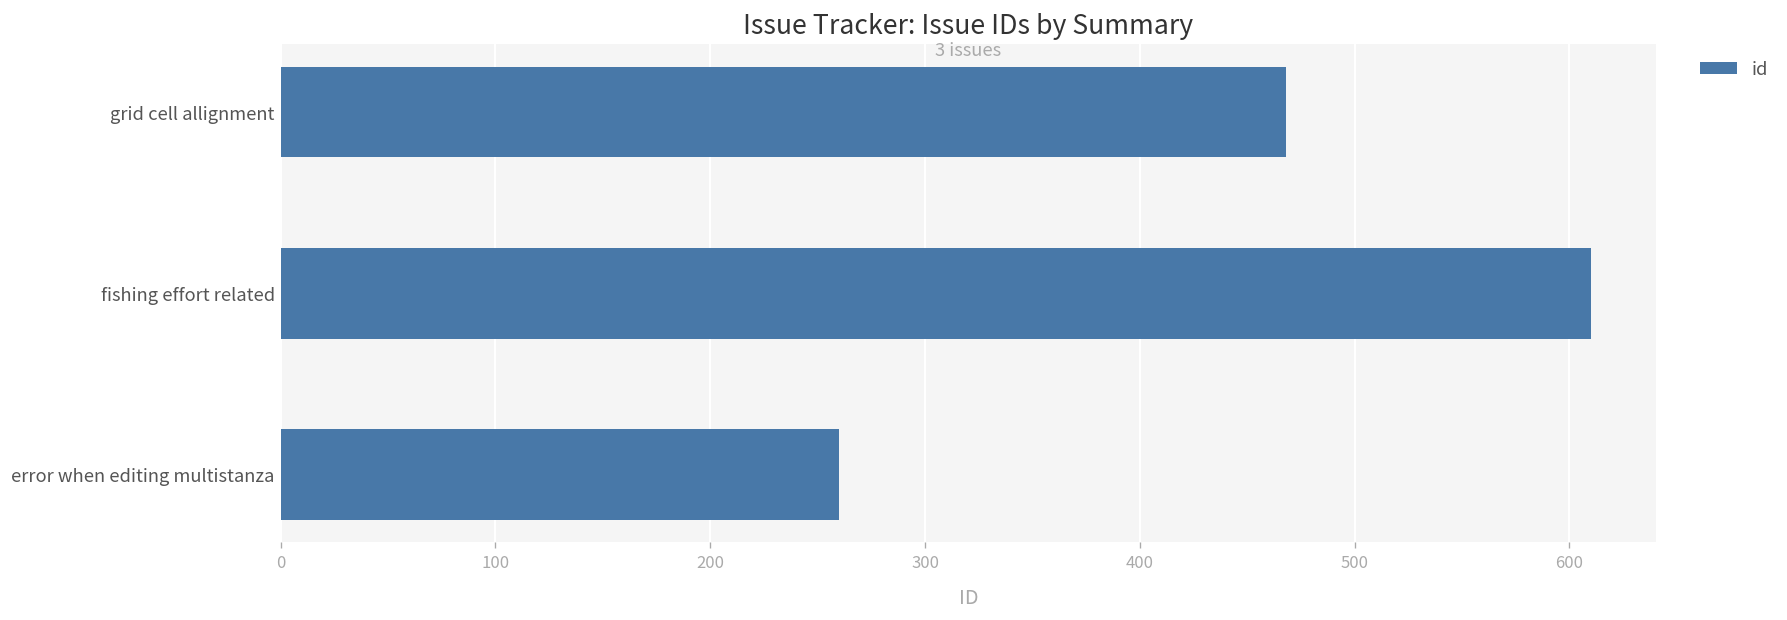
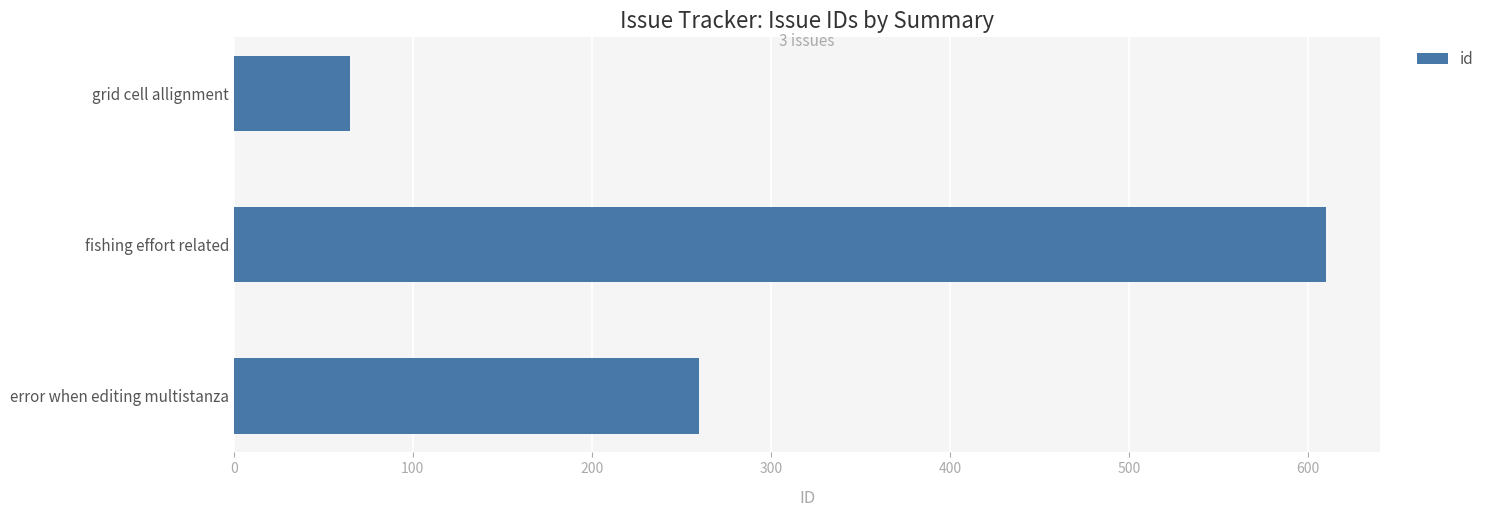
  {
-   "grid cell allignment": 468,
+   "grid cell allignment": 65,
    "fishing effort related": 610,
    "error when editing multistanza": 260
  }
